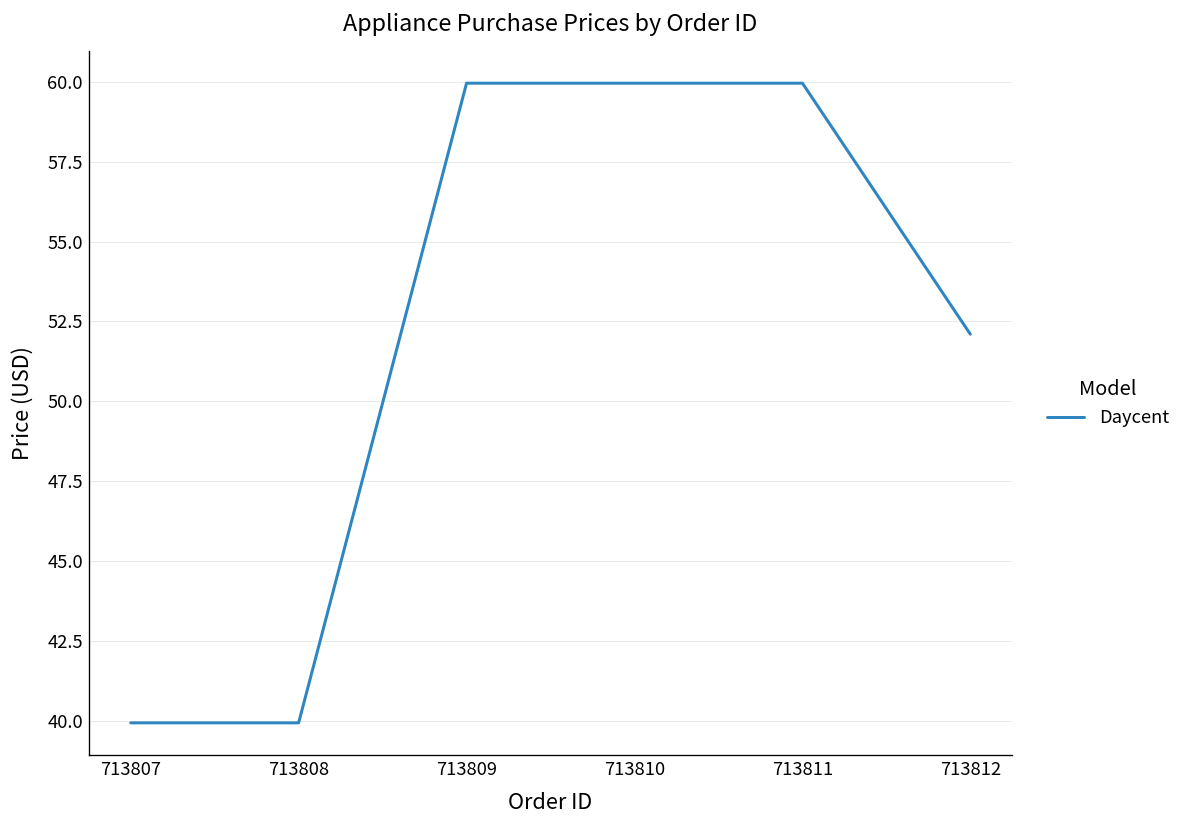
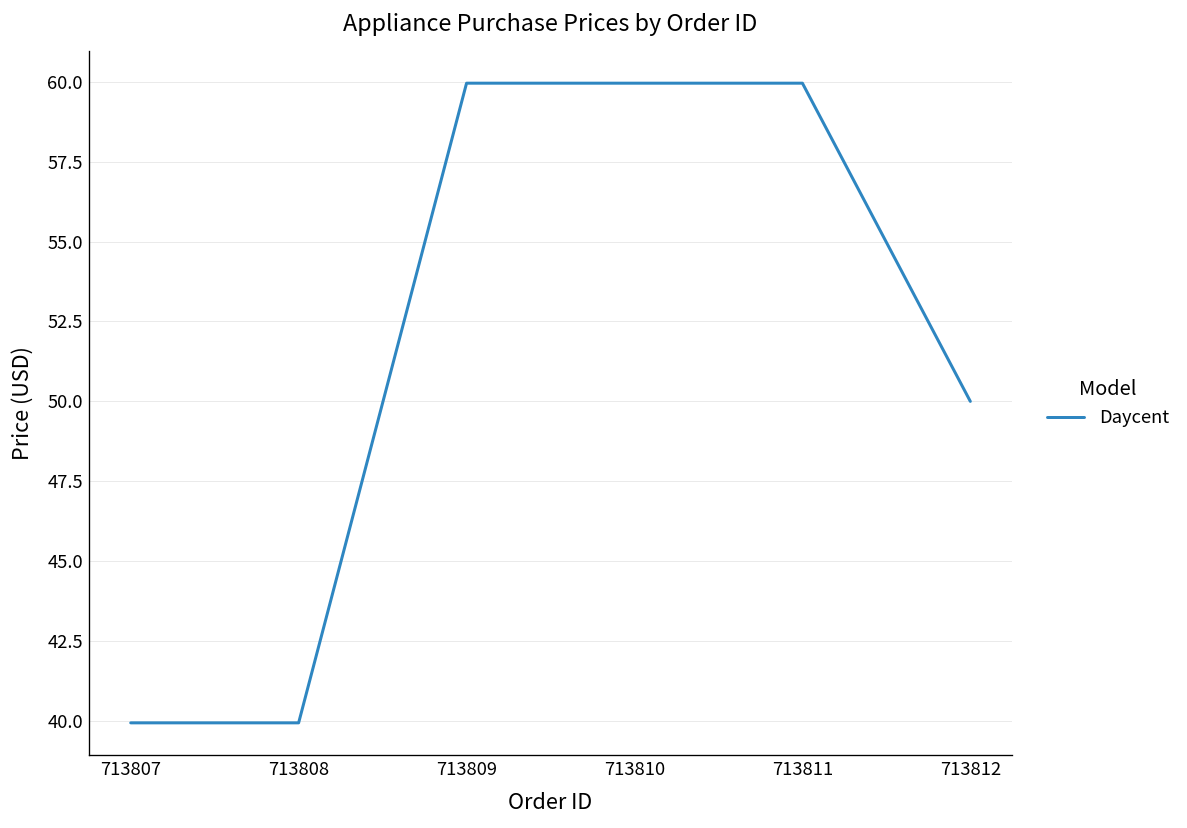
  {
    "713807": 40.0,
    "713808": 40.0,
    "713809": 60.0,
    "713810": 60.0,
    "713811": 60.0,
-   "713812": 52.1
+   "713812": 50.0
  }
